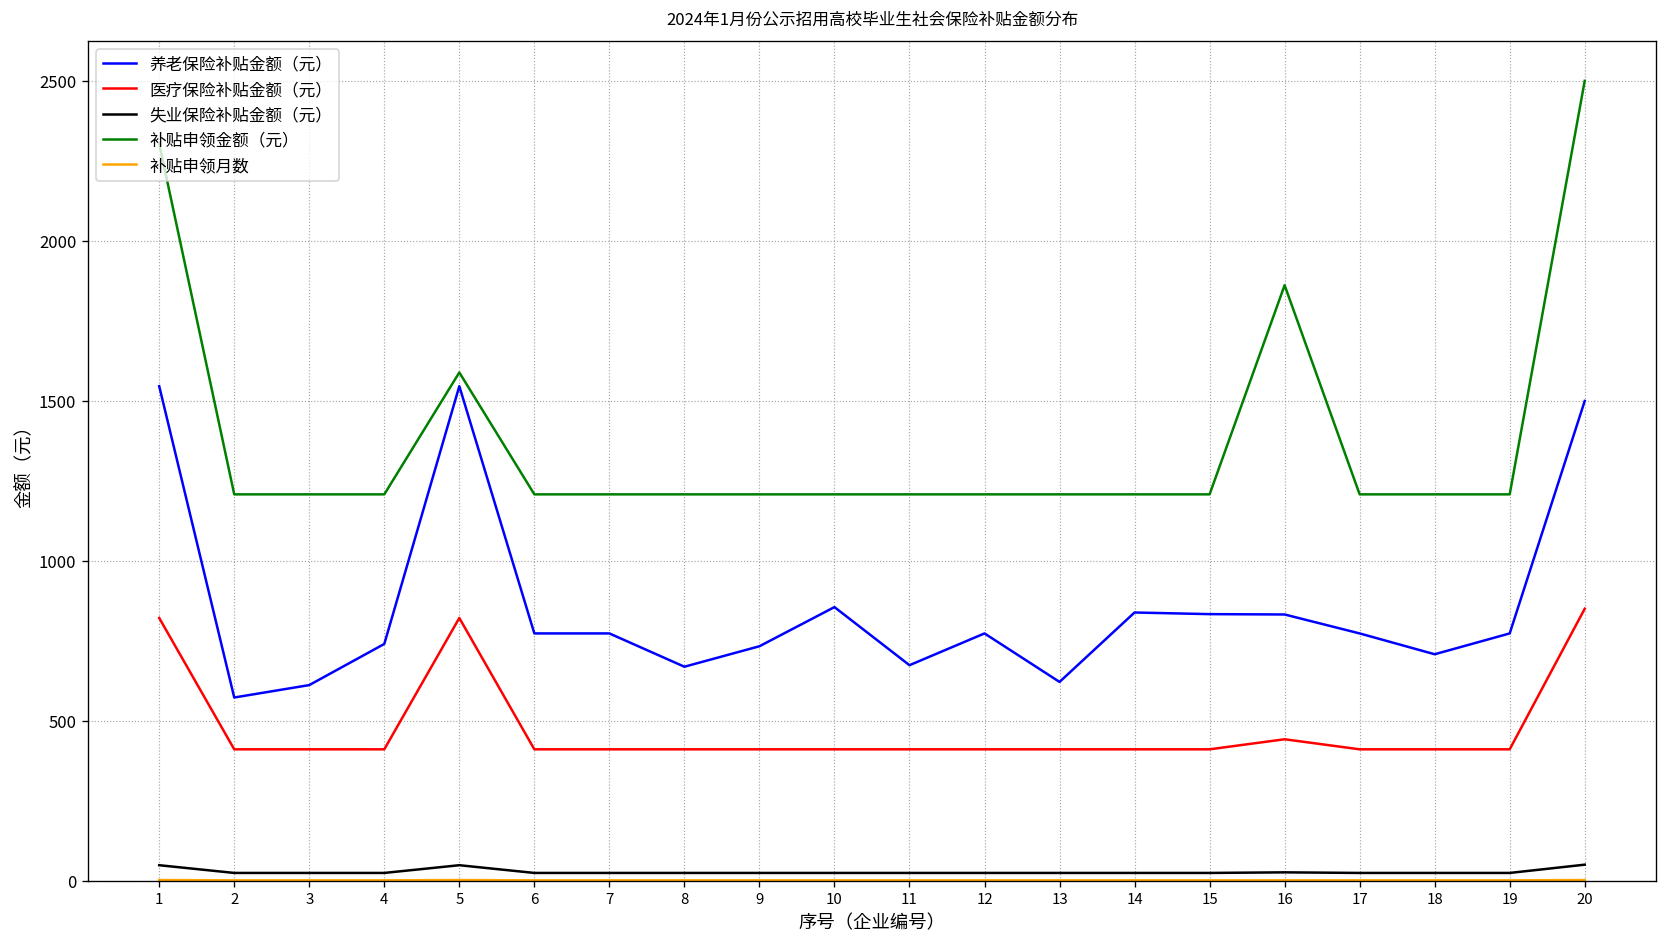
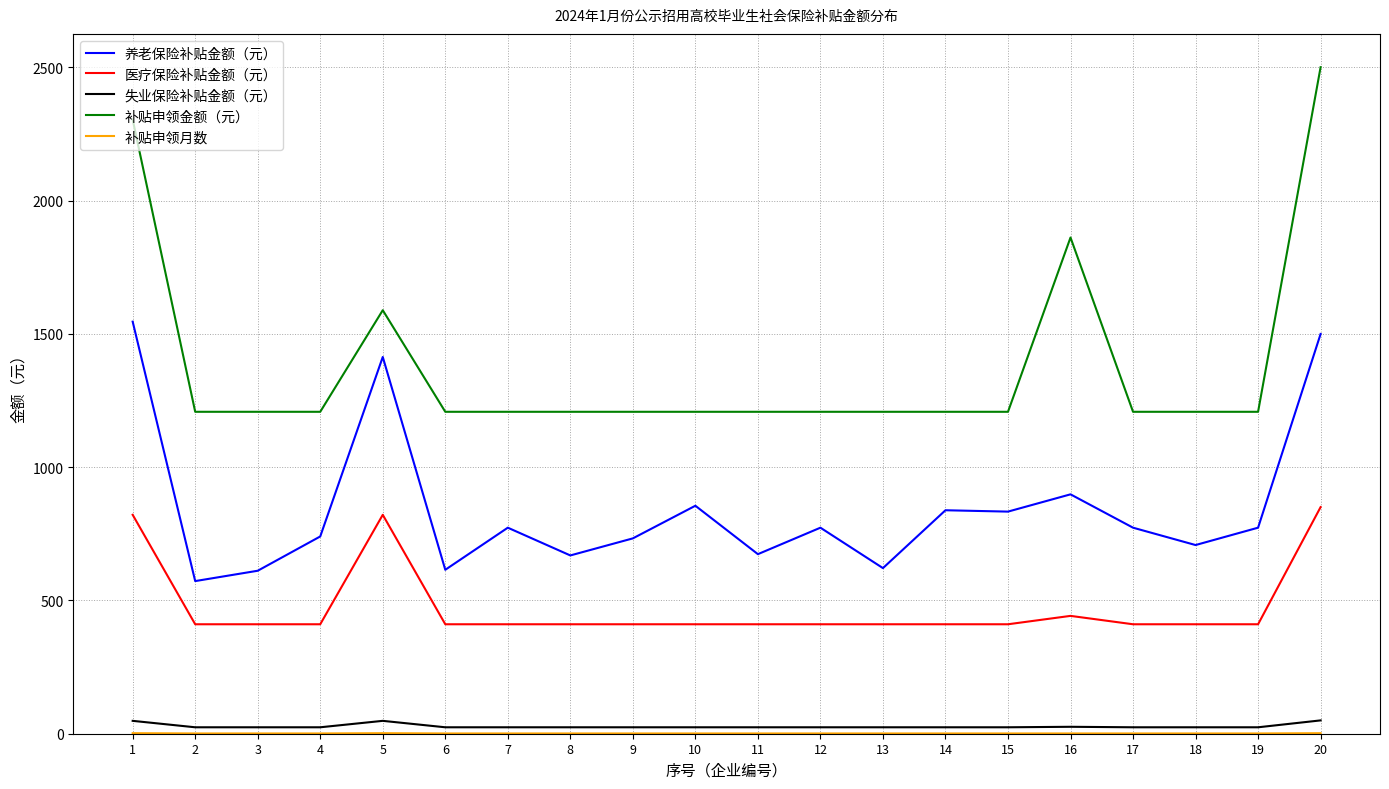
  {
    "养老保险补贴金额（元）": {
      "1": 1550,
      "2": 570,
      "3": 610,
      "4": 740,
-     "5": 1550,
-     "6": 770,
+     "5": 1410,
+     "6": 610,
      "7": 770,
      "8": 670,
      "9": 730,
      "10": 860,
      "11": 670,
      "12": 770,
      "13": 620,
      "14": 840,
      "15": 830,
-     "16": 830,
+     "16": 900,
      "17": 770,
      "18": 710,
      "19": 770,
      "20": 1500
    },
    "医疗保险补贴金额（元）": {
      "1": 820,
      "2": 410,
      "3": 410,
      "4": 410,
      "5": 820,
      "6": 410,
      "7": 410,
      "8": 410,
      "9": 410,
      "10": 410,
      "11": 410,
      "12": 410,
      "13": 410,
      "14": 410,
      "15": 410,
      "16": 440,
      "17": 410,
      "18": 410,
      "19": 410,
      "20": 850
    },
    "失业保险补贴金额（元）": {
      "1": 50,
      "2": 20,
      "3": 20,
      "4": 20,
      "5": 50,
      "6": 20,
      "7": 20,
      "8": 20,
      "9": 20,
      "10": 20,
      "11": 20,
      "12": 20,
      "13": 20,
      "14": 20,
      "15": 20,
      "16": 30,
      "17": 20,
      "18": 20,
      "19": 20,
      "20": 50
    },
    "补贴申领金额（元）": {
      "2": 1210,
      "3": 1210,
      "4": 1210,
      "5": 1590,
      "6": 1210,
      "7": 1210,
      "8": 1210,
      "9": 1210,
      "10": 1210,
      "11": 1210,
      "12": 1210,
      "13": 1210,
      "14": 1210,
      "15": 1210,
      "16": 1860,
      "17": 1210,
      "18": 1210,
      "19": 1210,
      "20": 2500
    },
    "补贴申领月数": {
      "1": 0,
      "2": 0,
      "3": 0,
      "4": 0,
      "5": 0,
      "6": 0,
      "7": 0,
      "8": 0,
      "9": 0,
      "10": 0,
      "11": 0,
      "12": 0,
      "13": 0,
      "14": 0,
      "15": 0,
      "16": 0,
      "17": 0,
      "18": 0,
      "19": 0,
      "20": 0
    }
  }
